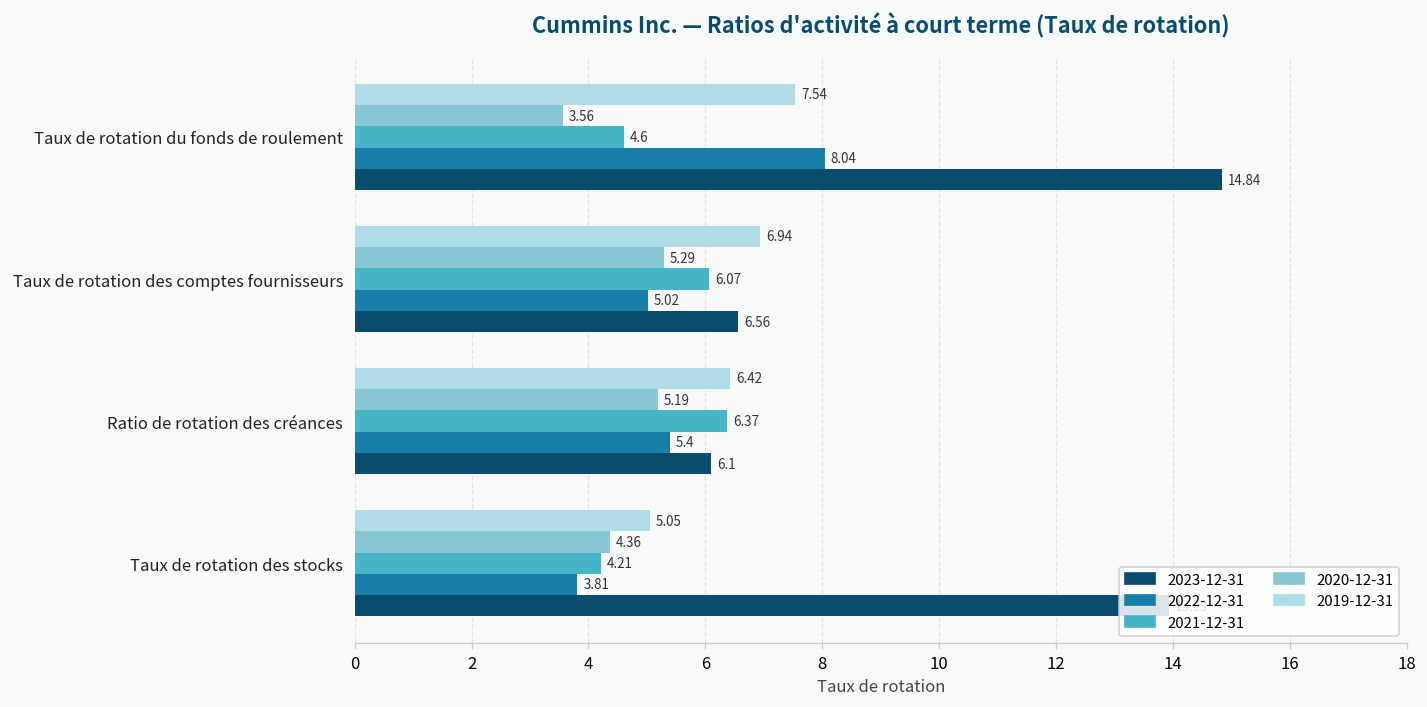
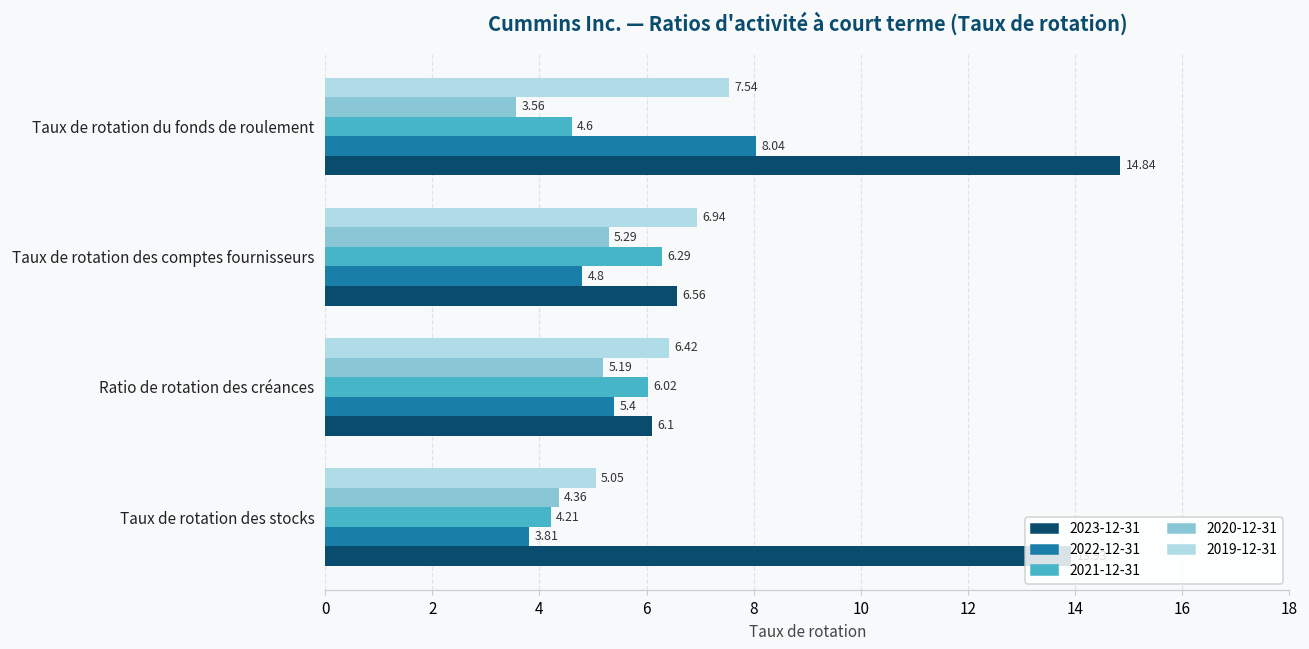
  {
    "2023-12-31": {
      "Taux de rotation du fonds de roulement": 14.84,
      "Taux de rotation des comptes fournisseurs": 6.56,
      "Ratio de rotation des créances": 6.1
    },
    "2022-12-31": {
      "Taux de rotation du fonds de roulement": 8.04,
-     "Taux de rotation des comptes fournisseurs": 5.02,
+     "Taux de rotation des comptes fournisseurs": 4.8,
      "Ratio de rotation des créances": 5.4,
      "Taux de rotation des stocks": 3.81
    },
    "2021-12-31": {
      "Taux de rotation du fonds de roulement": 4.6,
-     "Taux de rotation des comptes fournisseurs": 6.07,
-     "Ratio de rotation des créances": 6.37,
+     "Taux de rotation des comptes fournisseurs": 6.29,
+     "Ratio de rotation des créances": 6.02,
      "Taux de rotation des stocks": 4.21
    }
  }
